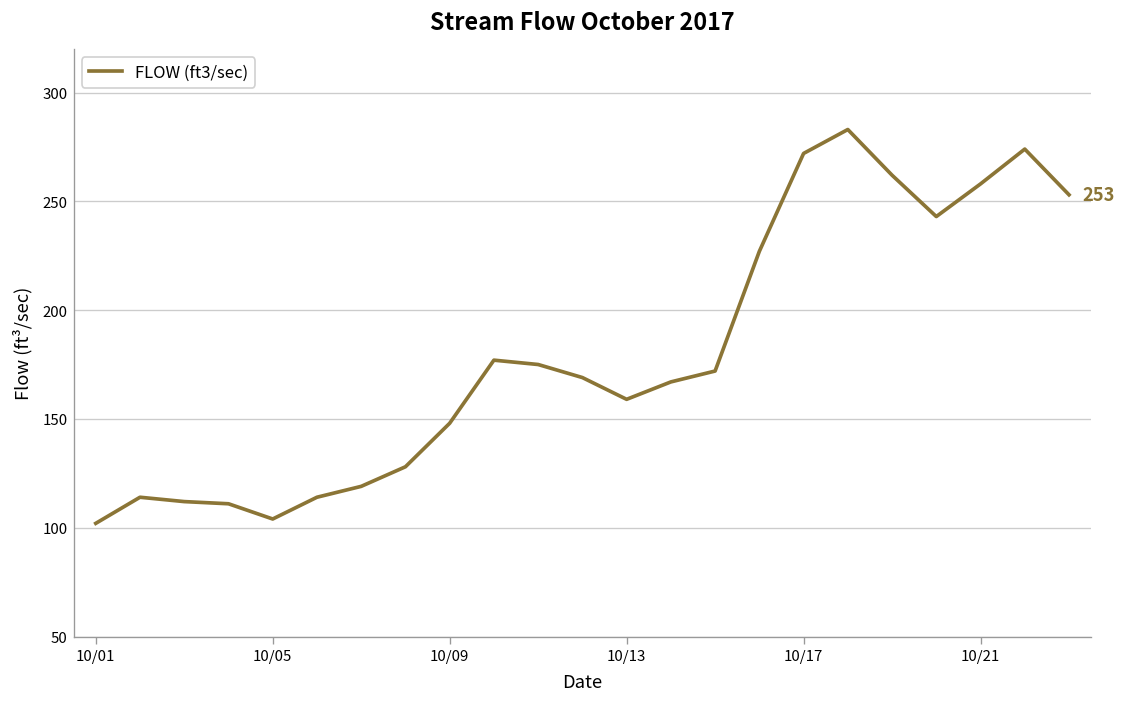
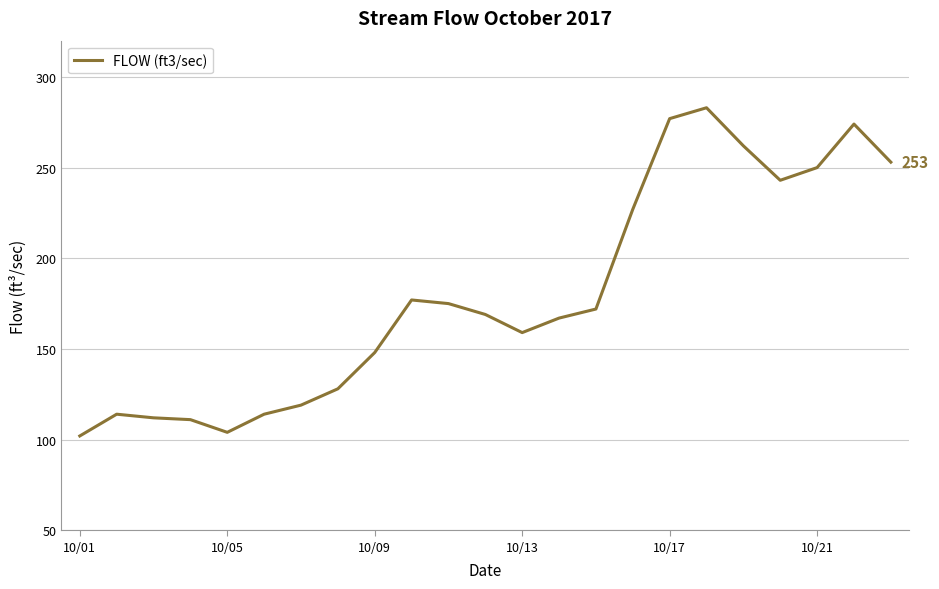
  {
    "10/01": 102,
    "10/05": 104,
    "10/09": 148,
    "10/13": 159,
-   "10/17": 272,
-   "10/21": 258
+   "10/17": 277,
+   "10/21": 250
  }
